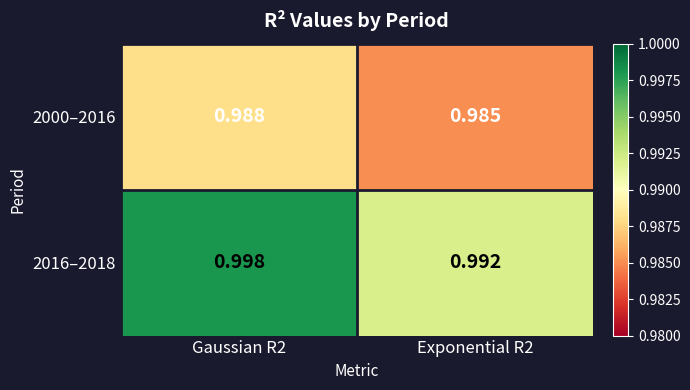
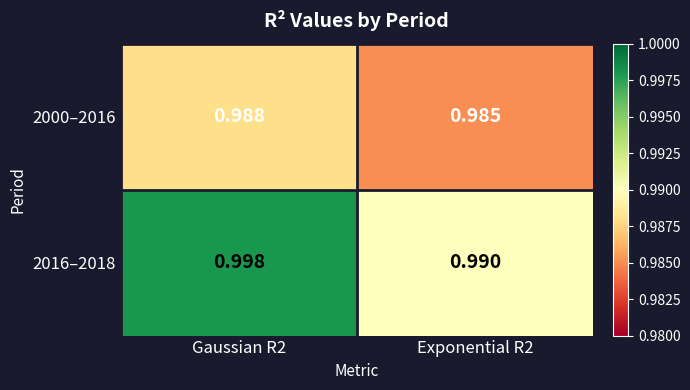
  {
    "2000–2016": {
      "Gaussian R2": 0.988,
      "Exponential R2": 0.985
    },
    "2016–2018": {
      "Gaussian R2": 0.998,
-     "Exponential R2": 0.992
+     "Exponential R2": 0.990
    }
  }
